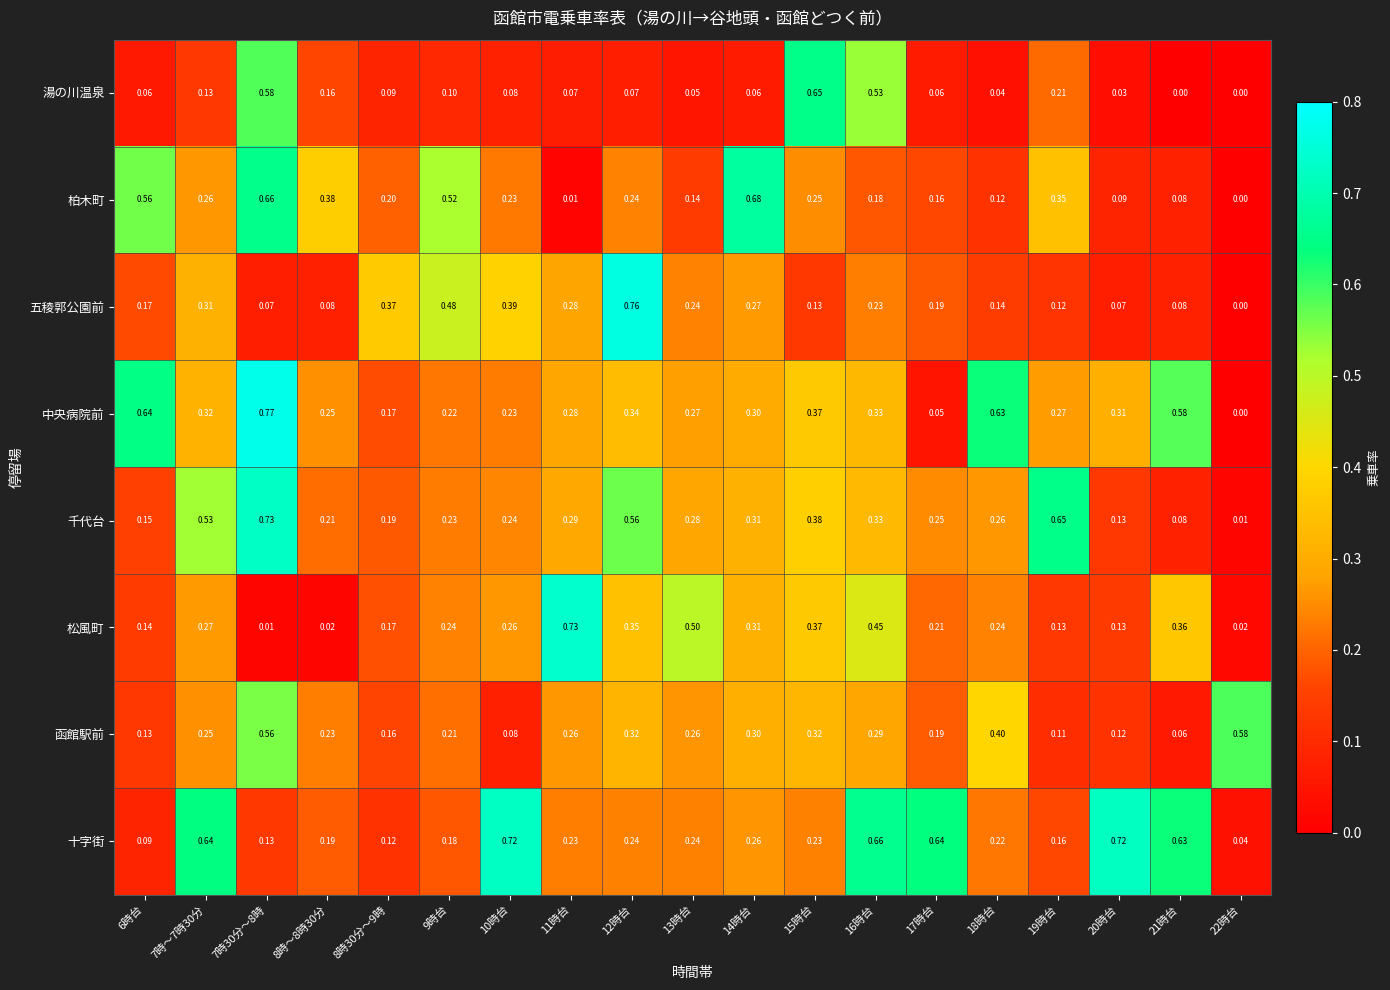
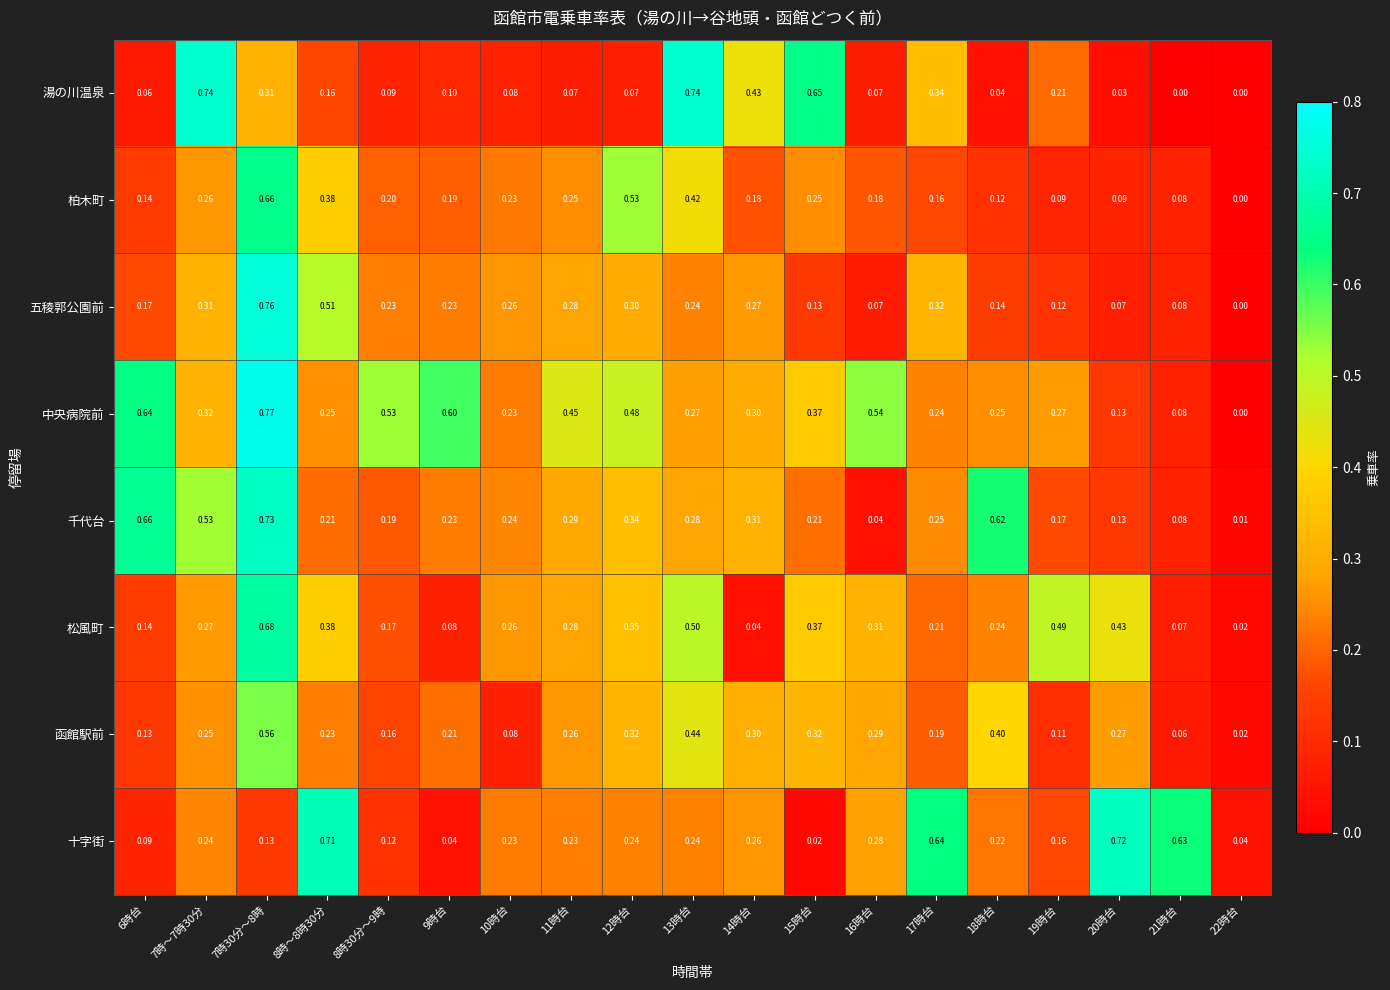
  {
    "湯の川温泉": {
      "6時台": 0.06,
-     "7時～7時30分": 0.13,
-     "7時30分～8時": 0.58,
+     "7時～7時30分": 0.74,
+     "7時30分～8時": 0.31,
      "8時～8時30分": 0.16,
      "8時30分～9時": 0.09,
      "9時台": 0.10,
      "10時台": 0.08,
      "11時台": 0.07,
      "12時台": 0.07,
-     "13時台": 0.05,
-     "14時台": 0.06,
+     "13時台": 0.74,
+     "14時台": 0.43,
      "15時台": 0.65,
-     "16時台": 0.53,
-     "17時台": 0.06,
+     "16時台": 0.07,
+     "17時台": 0.34,
      "18時台": 0.04,
      "19時台": 0.21,
      "20時台": 0.03,
      "21時台": 0.00,
      "22時台": 0.00
    },
    "柏木町": {
-     "6時台": 0.56,
+     "6時台": 0.14,
      "7時～7時30分": 0.26,
      "7時30分～8時": 0.66,
      "8時～8時30分": 0.38,
      "8時30分～9時": 0.20,
-     "9時台": 0.52,
+     "9時台": 0.19,
      "10時台": 0.23,
-     "11時台": 0.01,
-     "12時台": 0.24,
-     "13時台": 0.14,
-     "14時台": 0.68,
+     "11時台": 0.25,
+     "12時台": 0.53,
+     "13時台": 0.42,
+     "14時台": 0.18,
      "15時台": 0.25,
      "16時台": 0.18,
      "17時台": 0.16,
      "18時台": 0.12,
-     "19時台": 0.35,
+     "19時台": 0.09,
      "20時台": 0.09,
      "21時台": 0.08,
      "22時台": 0.00
    },
    "五稜郭公園前": {
      "6時台": 0.17,
      "7時～7時30分": 0.31,
-     "7時30分～8時": 0.07,
-     "8時～8時30分": 0.08,
-     "8時30分～9時": 0.37,
-     "9時台": 0.48,
-     "10時台": 0.39,
+     "7時30分～8時": 0.76,
+     "8時～8時30分": 0.51,
+     "8時30分～9時": 0.23,
+     "9時台": 0.23,
+     "10時台": 0.26,
      "11時台": 0.28,
-     "12時台": 0.76,
+     "12時台": 0.30,
      "13時台": 0.24,
      "14時台": 0.27,
      "15時台": 0.13,
-     "16時台": 0.23,
-     "17時台": 0.19,
+     "16時台": 0.07,
+     "17時台": 0.32,
      "18時台": 0.14,
      "19時台": 0.12,
      "20時台": 0.07,
      "21時台": 0.08,
      "22時台": 0.00
    },
    "中央病院前": {
      "6時台": 0.64,
      "7時～7時30分": 0.32,
      "7時30分～8時": 0.77,
      "8時～8時30分": 0.25,
-     "8時30分～9時": 0.17,
-     "9時台": 0.22,
+     "8時30分～9時": 0.53,
+     "9時台": 0.60,
      "10時台": 0.23,
-     "11時台": 0.28,
-     "12時台": 0.34,
+     "11時台": 0.45,
+     "12時台": 0.48,
      "13時台": 0.27,
      "14時台": 0.30,
      "15時台": 0.37,
-     "16時台": 0.33,
-     "17時台": 0.05,
-     "18時台": 0.63,
+     "16時台": 0.54,
+     "17時台": 0.24,
+     "18時台": 0.25,
      "19時台": 0.27,
-     "20時台": 0.31,
-     "21時台": 0.58,
+     "20時台": 0.13,
+     "21時台": 0.08,
      "22時台": 0.00
    },
    "千代台": {
-     "6時台": 0.15,
+     "6時台": 0.66,
      "7時～7時30分": 0.53,
      "7時30分～8時": 0.73,
      "8時～8時30分": 0.21,
      "8時30分～9時": 0.19,
      "9時台": 0.23,
      "10時台": 0.24,
      "11時台": 0.29,
-     "12時台": 0.56,
+     "12時台": 0.34,
      "13時台": 0.28,
      "14時台": 0.31,
-     "15時台": 0.38,
-     "16時台": 0.33,
+     "15時台": 0.21,
+     "16時台": 0.04,
      "17時台": 0.25,
-     "18時台": 0.26,
-     "19時台": 0.65,
+     "18時台": 0.62,
+     "19時台": 0.17,
      "20時台": 0.13,
      "21時台": 0.08,
      "22時台": 0.01
    },
    "松風町": {
      "6時台": 0.14,
      "7時～7時30分": 0.27,
-     "7時30分～8時": 0.01,
-     "8時～8時30分": 0.02,
+     "7時30分～8時": 0.68,
+     "8時～8時30分": 0.38,
      "8時30分～9時": 0.17,
-     "9時台": 0.24,
+     "9時台": 0.08,
      "10時台": 0.26,
-     "11時台": 0.73,
+     "11時台": 0.28,
      "12時台": 0.35,
      "13時台": 0.50,
-     "14時台": 0.31,
+     "14時台": 0.04,
      "15時台": 0.37,
-     "16時台": 0.45,
+     "16時台": 0.31,
      "17時台": 0.21,
      "18時台": 0.24,
-     "19時台": 0.13,
-     "20時台": 0.13,
-     "21時台": 0.36,
+     "19時台": 0.49,
+     "20時台": 0.43,
+     "21時台": 0.07,
      "22時台": 0.02
    },
    "函館駅前": {
      "6時台": 0.13,
      "7時～7時30分": 0.25,
      "7時30分～8時": 0.56,
      "8時～8時30分": 0.23,
      "8時30分～9時": 0.16,
      "9時台": 0.21,
      "10時台": 0.08,
      "11時台": 0.26,
      "12時台": 0.32,
-     "13時台": 0.26,
+     "13時台": 0.44,
      "14時台": 0.30,
      "15時台": 0.32,
      "16時台": 0.29,
      "17時台": 0.19,
      "18時台": 0.40,
      "19時台": 0.11,
-     "20時台": 0.12,
+     "20時台": 0.27,
      "21時台": 0.06,
-     "22時台": 0.58
+     "22時台": 0.02
    },
    "十字街": {
      "6時台": 0.09,
-     "7時～7時30分": 0.64,
+     "7時～7時30分": 0.24,
      "7時30分～8時": 0.13,
-     "8時～8時30分": 0.19,
+     "8時～8時30分": 0.71,
      "8時30分～9時": 0.12,
-     "9時台": 0.18,
-     "10時台": 0.72,
+     "9時台": 0.04,
+     "10時台": 0.23,
      "11時台": 0.23,
      "12時台": 0.24,
      "13時台": 0.24,
      "14時台": 0.26,
-     "15時台": 0.23,
-     "16時台": 0.66,
+     "15時台": 0.02,
+     "16時台": 0.28,
      "17時台": 0.64,
      "18時台": 0.22,
      "19時台": 0.16,
      "20時台": 0.72,
      "21時台": 0.63,
      "22時台": 0.04
    }
  }
